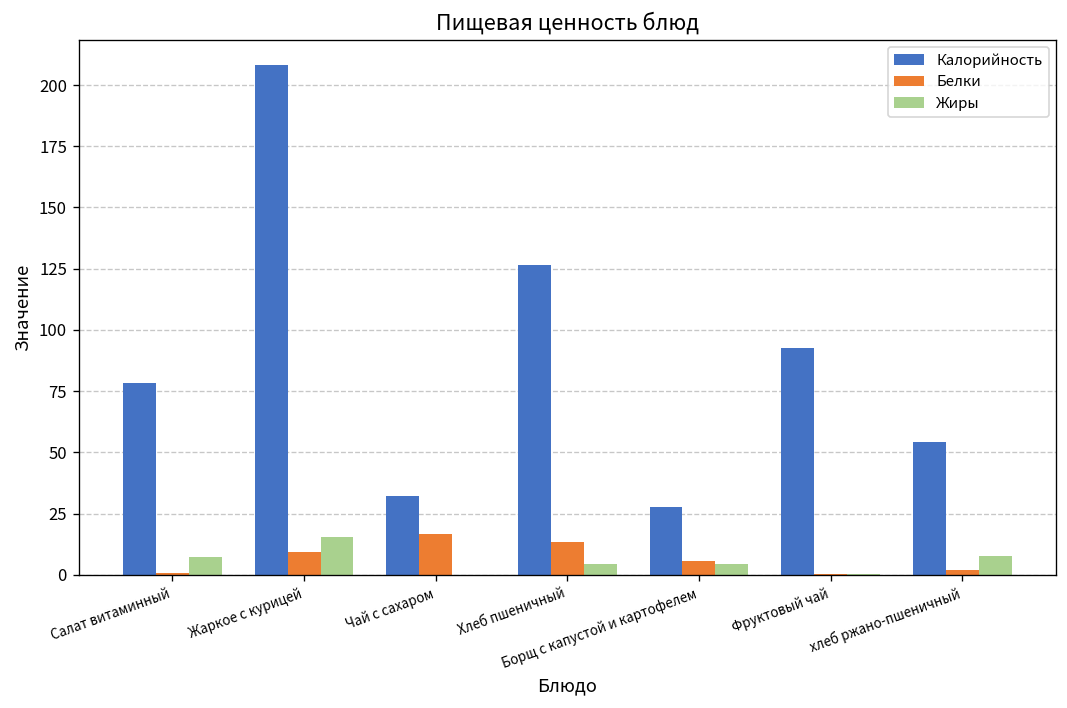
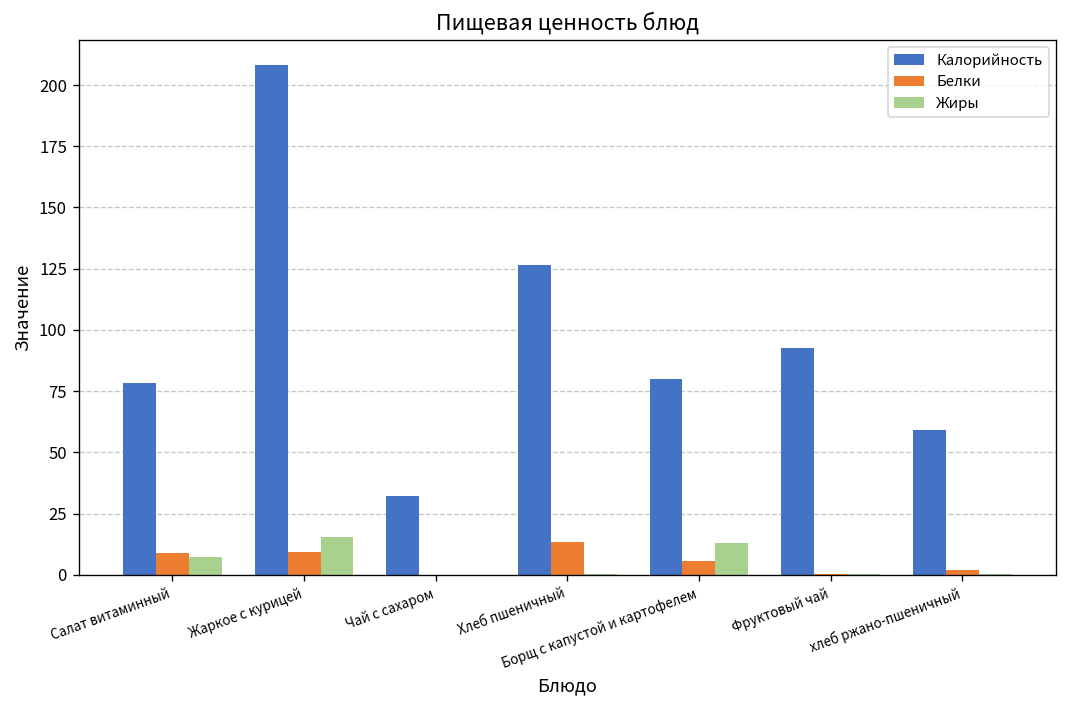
  {
    "Калорийность": {
      "Салат витаминный": 78,
      "Жаркое с курицей": 208,
      "Чай с сахаром": 32,
      "Хлеб пшеничный": 127,
-     "Борщ с капустой и картофелем": 28,
+     "Борщ с капустой и картофелем": 80,
      "Фруктовый чай": 93,
-     "хлеб ржано-пшеничный": 54
+     "хлеб ржано-пшеничный": 59
    },
    "Белки": {
-     "Салат витаминный": 1,
+     "Салат витаминный": 9,
      "Жаркое с курицей": 9,
-     "Чай с сахаром": 17,
+     "Чай с сахаром": 0,
      "Хлеб пшеничный": 14,
      "Борщ с капустой и картофелем": 6,
      "хлеб ржано-пшеничный": 2
    },
    "Жиры": {
      "Салат витаминный": 7,
      "Жаркое с курицей": 15,
-     "Хлеб пшеничный": 4,
-     "Борщ с капустой и картофелем": 4,
-     "хлеб ржано-пшеничный": 8
+     "Хлеб пшеничный": 0,
+     "Борщ с капустой и картофелем": 13,
+     "хлеб ржано-пшеничный": 0
    }
  }
